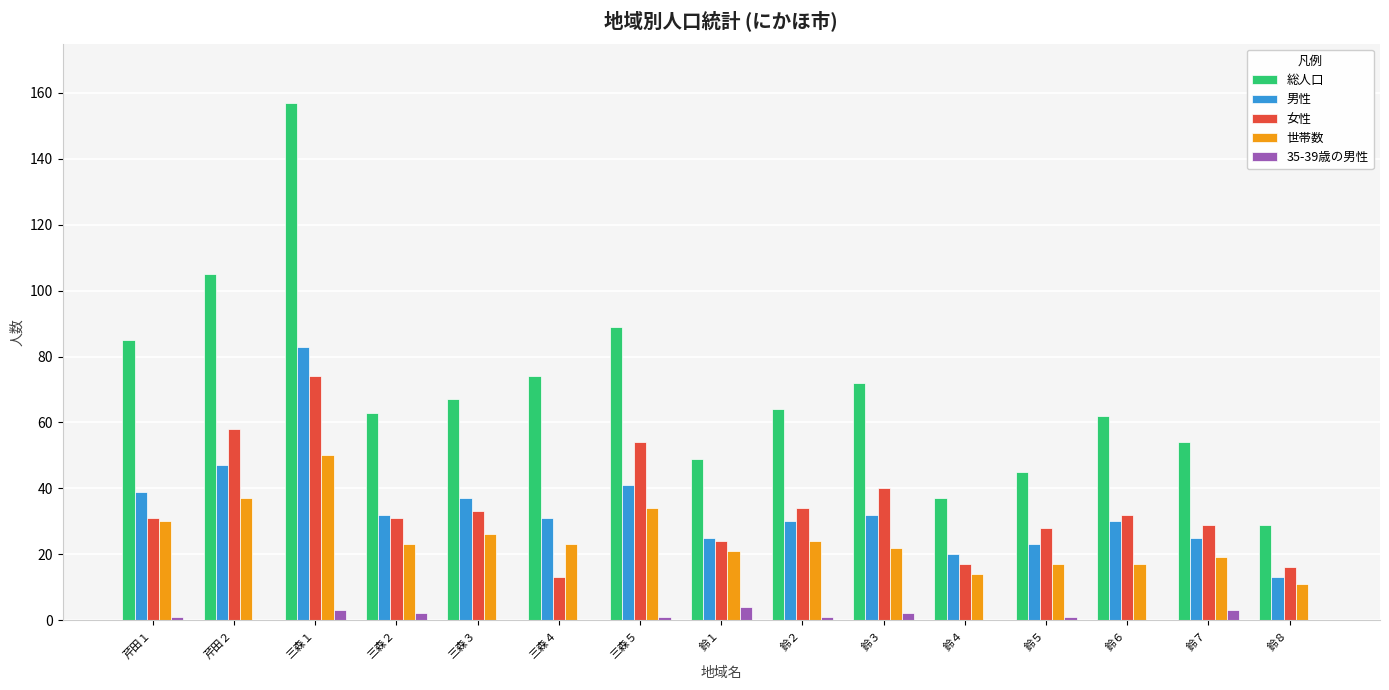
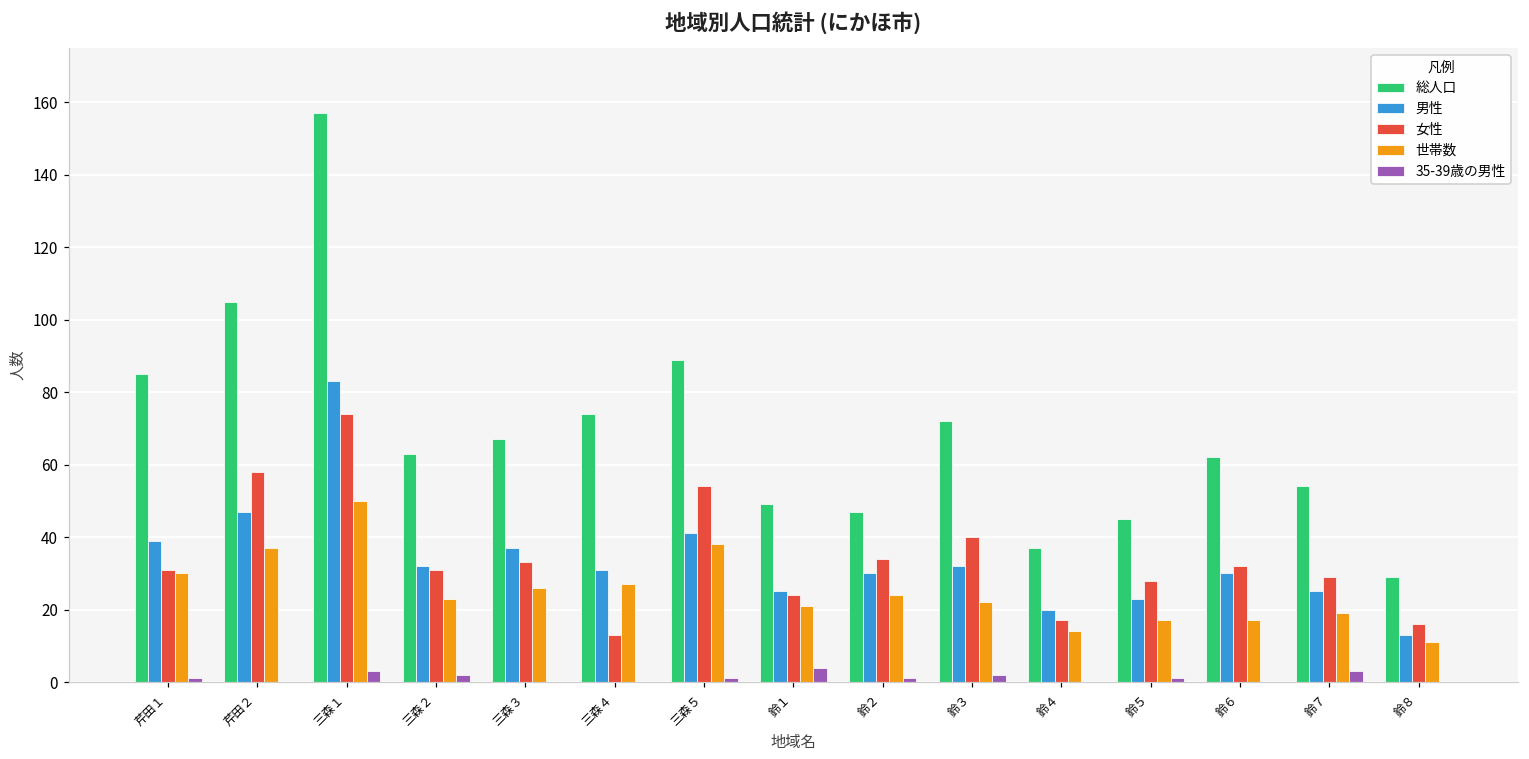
  {
    "総人口": {
      "芹田１": 85,
      "芹田２": 105,
      "三森１": 157,
      "三森２": 63,
      "三森３": 67,
      "三森４": 74,
      "三森５": 89,
      "鈴１": 49,
-     "鈴２": 64,
+     "鈴２": 47,
      "鈴３": 72,
      "鈴４": 37,
      "鈴５": 45,
      "鈴６": 62,
      "鈴７": 54,
      "鈴８": 29
    },
    "男性": {
      "芹田１": 39,
      "芹田２": 47,
      "三森１": 83,
      "三森２": 32,
      "三森３": 37,
      "三森４": 31,
      "三森５": 41,
      "鈴１": 25,
      "鈴２": 30,
      "鈴３": 32,
      "鈴４": 20,
      "鈴５": 23,
      "鈴６": 30,
      "鈴７": 25,
      "鈴８": 13
    },
    "女性": {
      "芹田１": 31,
      "芹田２": 58,
      "三森１": 74,
      "三森２": 31,
      "三森３": 33,
      "三森４": 13,
      "三森５": 54,
      "鈴１": 24,
      "鈴２": 34,
      "鈴３": 40,
      "鈴４": 17,
      "鈴５": 28,
      "鈴６": 32,
      "鈴７": 29,
      "鈴８": 16
    },
    "世帯数": {
      "芹田１": 30,
      "芹田２": 37,
      "三森１": 50,
      "三森２": 23,
      "三森３": 26,
-     "三森４": 23,
-     "三森５": 34,
+     "三森４": 27,
+     "三森５": 38,
      "鈴１": 21,
      "鈴２": 24,
      "鈴３": 22,
      "鈴４": 14,
      "鈴５": 17,
      "鈴６": 17,
      "鈴７": 19,
      "鈴８": 11
    },
    "35-39歳の男性": {
      "芹田１": 1,
      "芹田２": 0,
      "三森１": 3,
      "三森２": 2,
      "三森３": 0,
      "三森４": 0,
      "三森５": 1,
      "鈴１": 4,
      "鈴２": 1,
      "鈴３": 2,
      "鈴４": 0,
      "鈴５": 1,
      "鈴６": 0,
      "鈴７": 3,
      "鈴８": 0
    }
  }
